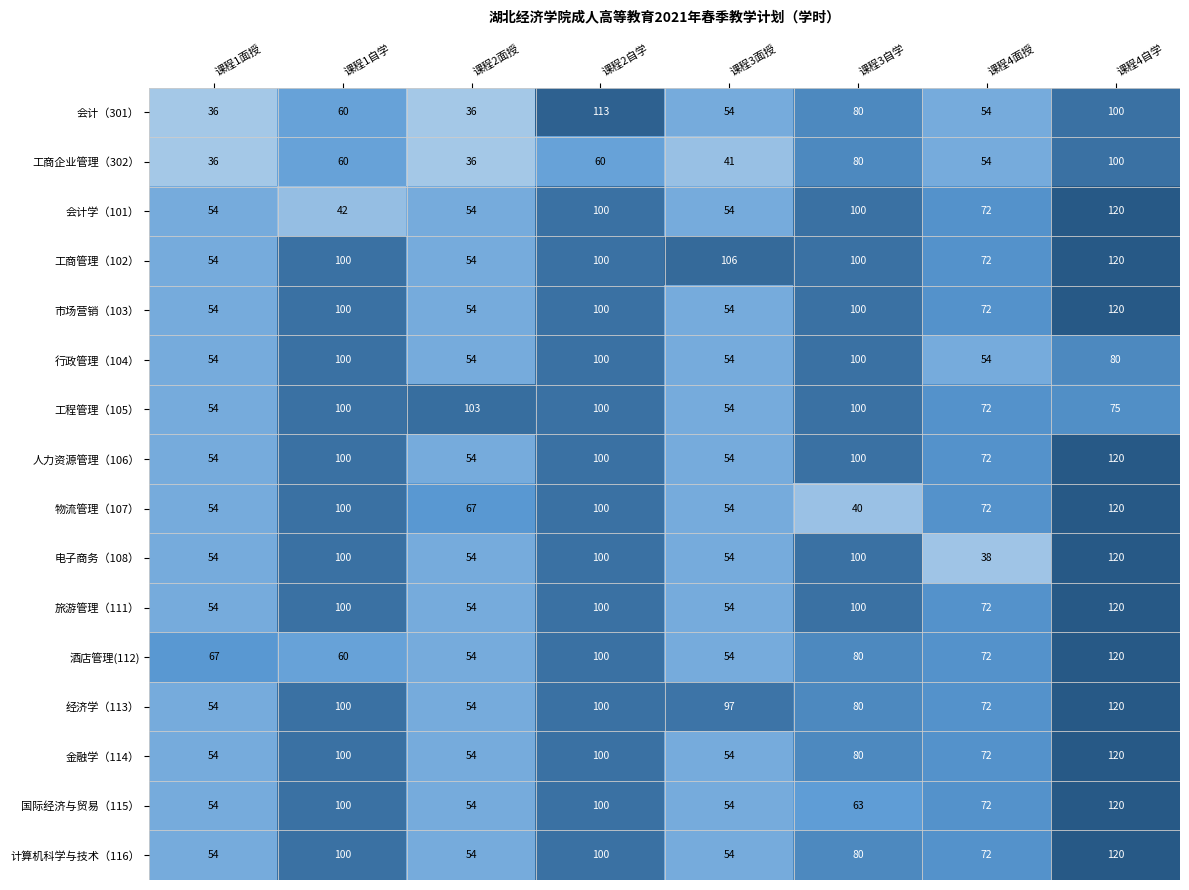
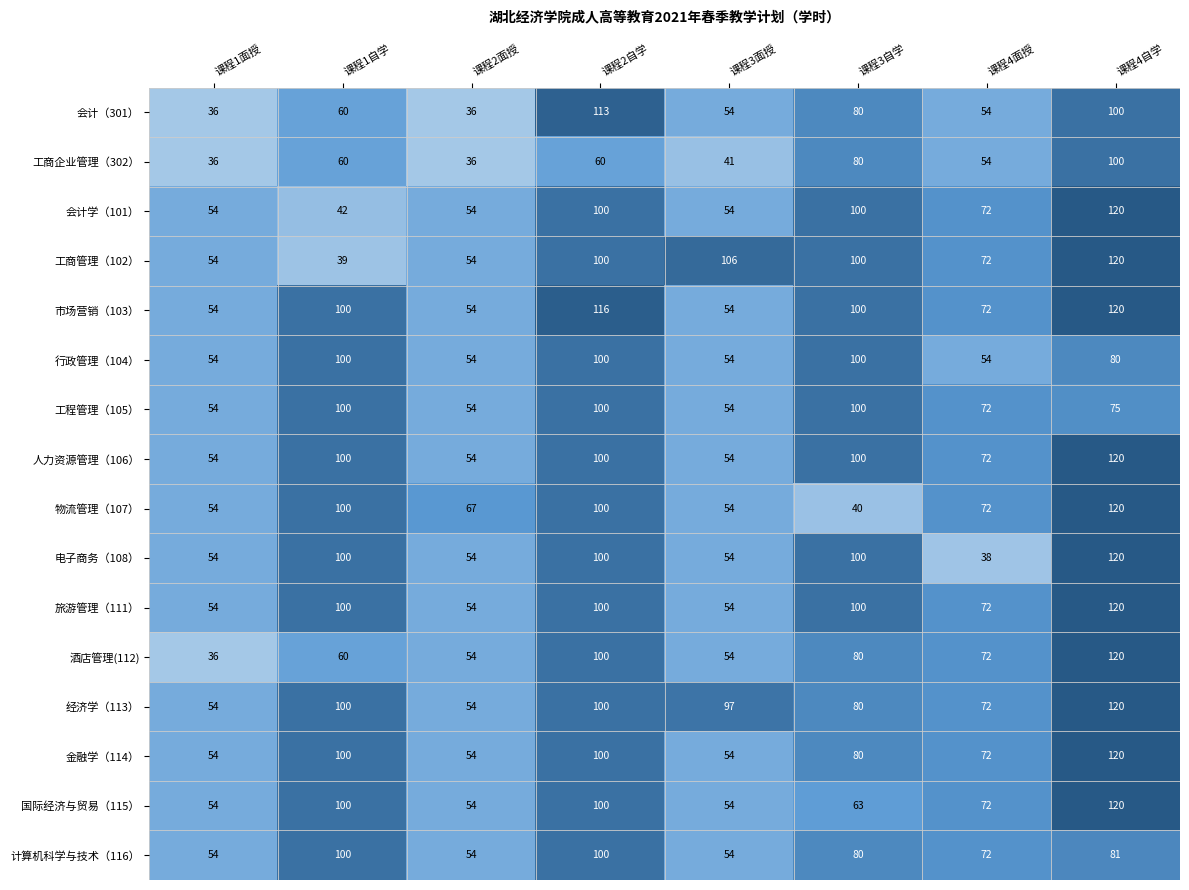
  {
    "会计（301）": {
      "课程1面授": 36,
      "课程1自学": 60,
      "课程2面授": 36,
      "课程2自学": 113,
      "课程3面授": 54,
      "课程3自学": 80,
      "课程4面授": 54,
      "课程4自学": 100
    },
    "工商企业管理（302）": {
      "课程1面授": 36,
      "课程1自学": 60,
      "课程2面授": 36,
      "课程2自学": 60,
      "课程3面授": 41,
      "课程3自学": 80,
      "课程4面授": 54,
      "课程4自学": 100
    },
    "会计学（101）": {
      "课程1面授": 54,
      "课程1自学": 42,
      "课程2面授": 54,
      "课程2自学": 100,
      "课程3面授": 54,
      "课程3自学": 100,
      "课程4面授": 72,
      "课程4自学": 120
    },
    "工商管理（102）": {
      "课程1面授": 54,
-     "课程1自学": 100,
+     "课程1自学": 39,
      "课程2面授": 54,
      "课程2自学": 100,
      "课程3面授": 106,
      "课程3自学": 100,
      "课程4面授": 72,
      "课程4自学": 120
    },
    "市场营销（103）": {
      "课程1面授": 54,
      "课程1自学": 100,
      "课程2面授": 54,
-     "课程2自学": 100,
+     "课程2自学": 116,
      "课程3面授": 54,
      "课程3自学": 100,
      "课程4面授": 72,
      "课程4自学": 120
    },
    "行政管理（104）": {
      "课程1面授": 54,
      "课程1自学": 100,
      "课程2面授": 54,
      "课程2自学": 100,
      "课程3面授": 54,
      "课程3自学": 100,
      "课程4面授": 54,
      "课程4自学": 80
    },
    "工程管理（105）": {
      "课程1面授": 54,
      "课程1自学": 100,
-     "课程2面授": 103,
+     "课程2面授": 54,
      "课程2自学": 100,
      "课程3面授": 54,
      "课程3自学": 100,
      "课程4面授": 72,
      "课程4自学": 75
    },
    "人力资源管理（106）": {
      "课程1面授": 54,
      "课程1自学": 100,
      "课程2面授": 54,
      "课程2自学": 100,
      "课程3面授": 54,
      "课程3自学": 100,
      "课程4面授": 72,
      "课程4自学": 120
    },
    "物流管理（107）": {
      "课程1面授": 54,
      "课程1自学": 100,
      "课程2面授": 67,
      "课程2自学": 100,
      "课程3面授": 54,
      "课程3自学": 40,
      "课程4面授": 72,
      "课程4自学": 120
    },
    "电子商务（108）": {
      "课程1面授": 54,
      "课程1自学": 100,
      "课程2面授": 54,
      "课程2自学": 100,
      "课程3面授": 54,
      "课程3自学": 100,
      "课程4面授": 38,
      "课程4自学": 120
    },
    "旅游管理（111）": {
      "课程1面授": 54,
      "课程1自学": 100,
      "课程2面授": 54,
      "课程2自学": 100,
      "课程3面授": 54,
      "课程3自学": 100,
      "课程4面授": 72,
      "课程4自学": 120
    },
    "酒店管理(112)": {
-     "课程1面授": 67,
+     "课程1面授": 36,
      "课程1自学": 60,
      "课程2面授": 54,
      "课程2自学": 100,
      "课程3面授": 54,
      "课程3自学": 80,
      "课程4面授": 72,
      "课程4自学": 120
    },
    "经济学（113）": {
      "课程1面授": 54,
      "课程1自学": 100,
      "课程2面授": 54,
      "课程2自学": 100,
      "课程3面授": 97,
      "课程3自学": 80,
      "课程4面授": 72,
      "课程4自学": 120
    },
    "金融学（114）": {
      "课程1面授": 54,
      "课程1自学": 100,
      "课程2面授": 54,
      "课程2自学": 100,
      "课程3面授": 54,
      "课程3自学": 80,
      "课程4面授": 72,
      "课程4自学": 120
    },
    "国际经济与贸易（115）": {
      "课程1面授": 54,
      "课程1自学": 100,
      "课程2面授": 54,
      "课程2自学": 100,
      "课程3面授": 54,
      "课程3自学": 63,
      "课程4面授": 72,
      "课程4自学": 120
    },
    "计算机科学与技术（116）": {
      "课程1面授": 54,
      "课程1自学": 100,
      "课程2面授": 54,
      "课程2自学": 100,
      "课程3面授": 54,
      "课程3自学": 80,
      "课程4面授": 72,
-     "课程4自学": 120
+     "课程4自学": 81
    }
  }
